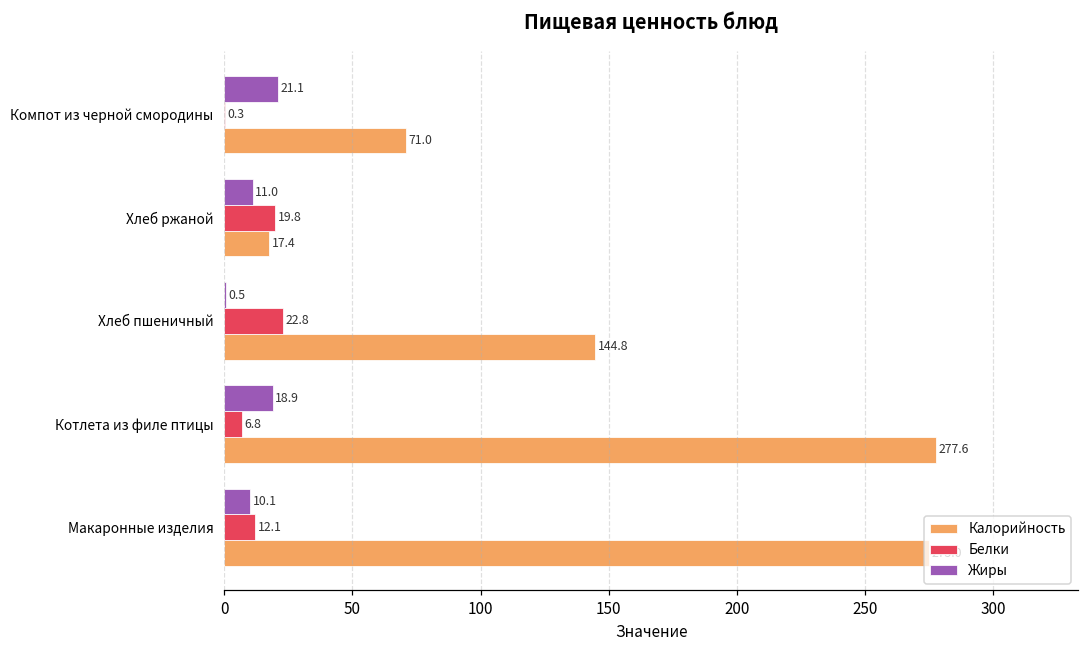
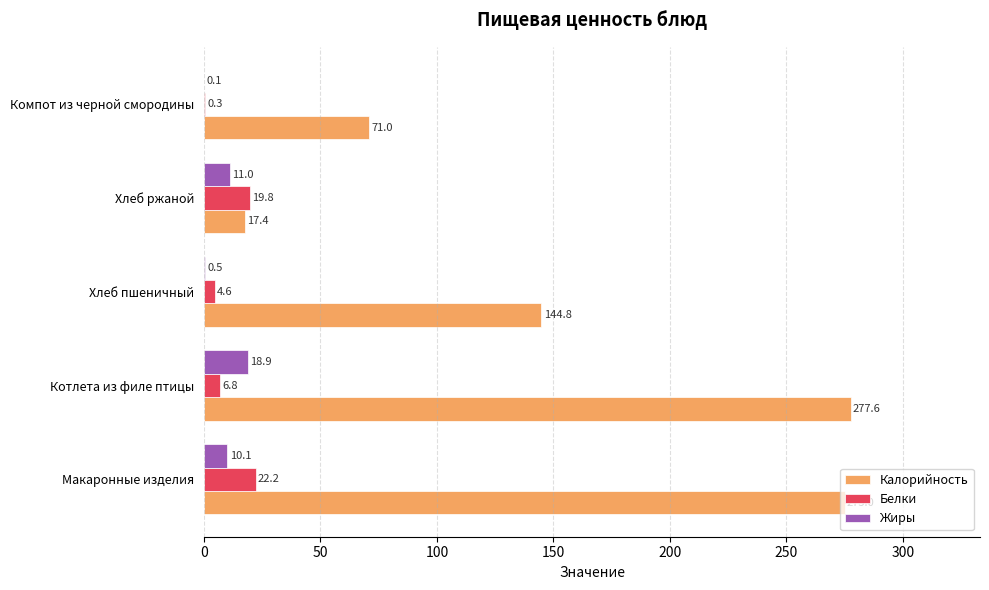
  {
    "Калорийность": {
      "Компот из черной смородины": 71.0,
      "Хлеб ржаной": 17.4,
      "Хлеб пшеничный": 144.8,
      "Котлета из филе птицы": 277.6
    },
    "Белки": {
      "Компот из черной смородины": 0.3,
      "Хлеб ржаной": 19.8,
-     "Хлеб пшеничный": 22.8,
+     "Хлеб пшеничный": 4.6,
      "Котлета из филе птицы": 6.8,
-     "Макаронные изделия": 12.1
+     "Макаронные изделия": 22.2
    },
    "Жиры": {
-     "Компот из черной смородины": 21.1,
+     "Компот из черной смородины": 0.1,
      "Хлеб ржаной": 11.0,
      "Хлеб пшеничный": 0.5,
      "Котлета из филе птицы": 18.9,
      "Макаронные изделия": 10.1
    }
  }
